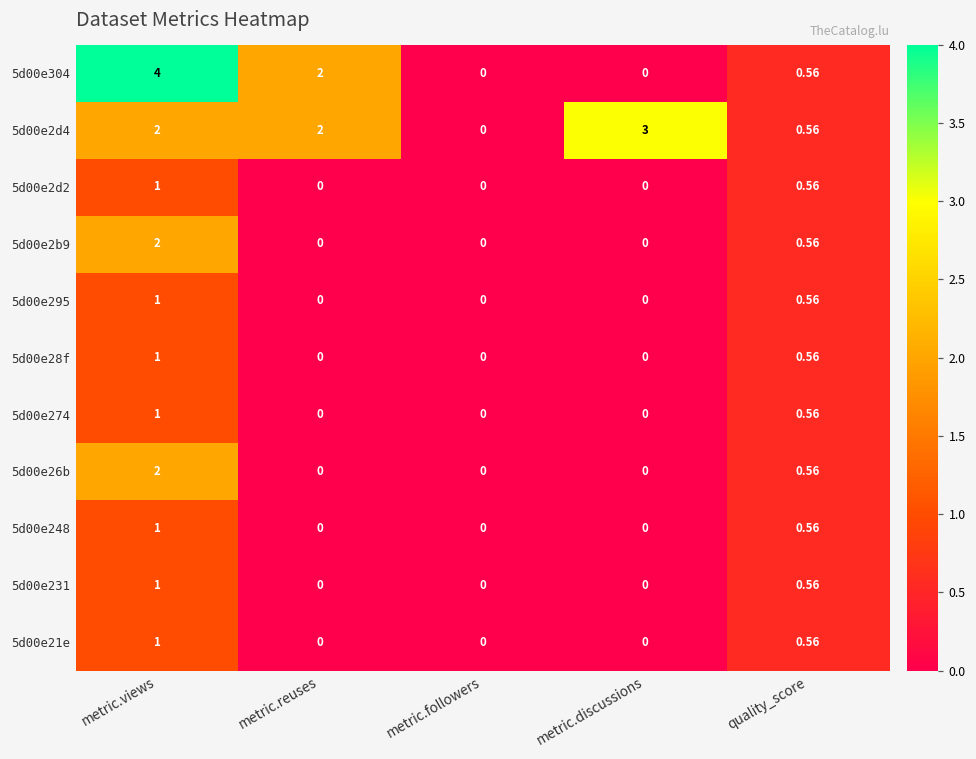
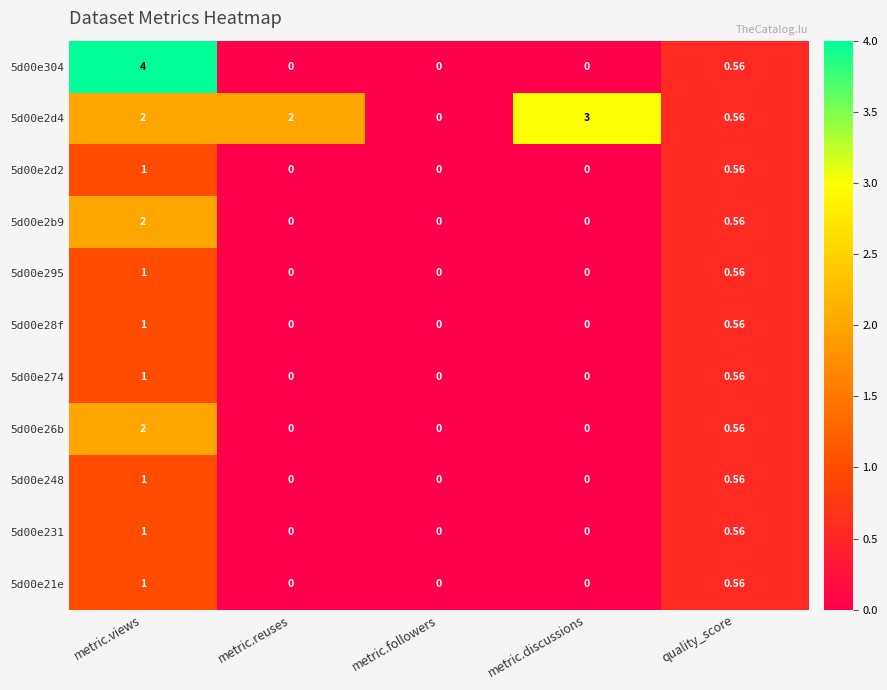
  {
    "5d00e304": {
      "metric.views": 4,
-     "metric.reuses": 2,
+     "metric.reuses": 0,
      "metric.followers": 0,
      "metric.discussions": 0,
      "quality_score": 0.56
    },
    "5d00e2d4": {
      "metric.views": 2,
      "metric.reuses": 2,
      "metric.followers": 0,
      "metric.discussions": 3,
      "quality_score": 0.56
    },
    "5d00e2d2": {
      "metric.views": 1,
      "metric.reuses": 0,
      "metric.followers": 0,
      "metric.discussions": 0,
      "quality_score": 0.56
    },
    "5d00e2b9": {
      "metric.views": 2,
      "metric.reuses": 0,
      "metric.followers": 0,
      "metric.discussions": 0,
      "quality_score": 0.56
    },
    "5d00e295": {
      "metric.views": 1,
      "metric.reuses": 0,
      "metric.followers": 0,
      "metric.discussions": 0,
      "quality_score": 0.56
    },
    "5d00e28f": {
      "metric.views": 1,
      "metric.reuses": 0,
      "metric.followers": 0,
      "metric.discussions": 0,
      "quality_score": 0.56
    },
    "5d00e274": {
      "metric.views": 1,
      "metric.reuses": 0,
      "metric.followers": 0,
      "metric.discussions": 0,
      "quality_score": 0.56
    },
    "5d00e26b": {
      "metric.views": 2,
      "metric.reuses": 0,
      "metric.followers": 0,
      "metric.discussions": 0,
      "quality_score": 0.56
    },
    "5d00e248": {
      "metric.views": 1,
      "metric.reuses": 0,
      "metric.followers": 0,
      "metric.discussions": 0,
      "quality_score": 0.56
    },
    "5d00e231": {
      "metric.views": 1,
      "metric.reuses": 0,
      "metric.followers": 0,
      "metric.discussions": 0,
      "quality_score": 0.56
    },
    "5d00e21e": {
      "metric.views": 1,
      "metric.reuses": 0,
      "metric.followers": 0,
      "metric.discussions": 0,
      "quality_score": 0.56
    }
  }
